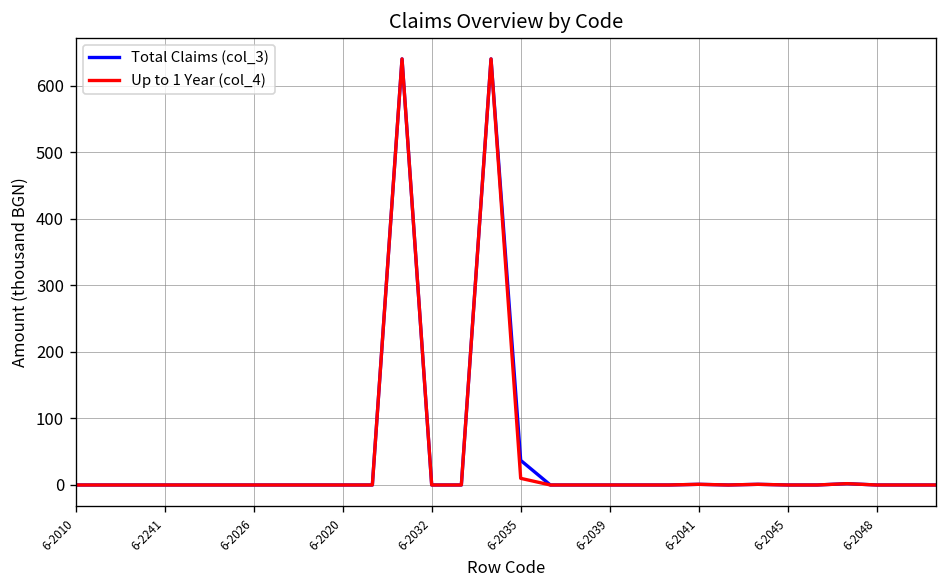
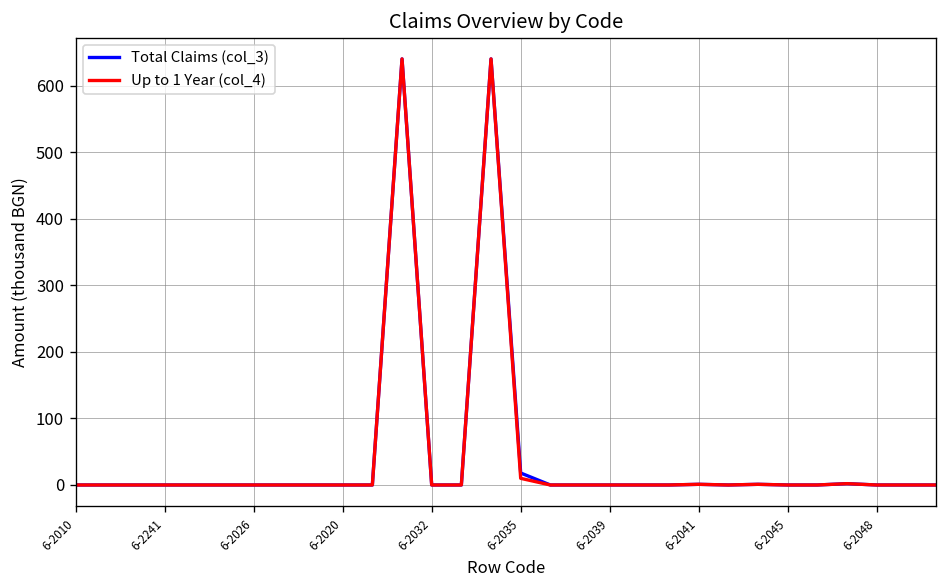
  {
    "Total Claims (col_3)": {
-     "6-2035": 40
+     "6-2035": 20
    },
    "Up to 1 Year (col_4)": {
      "6-2035": 10
    }
  }
